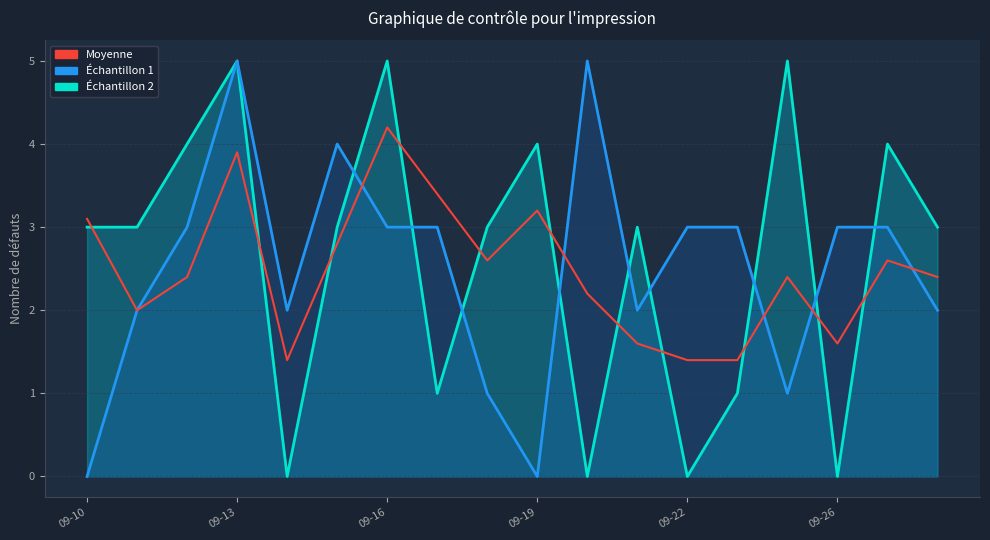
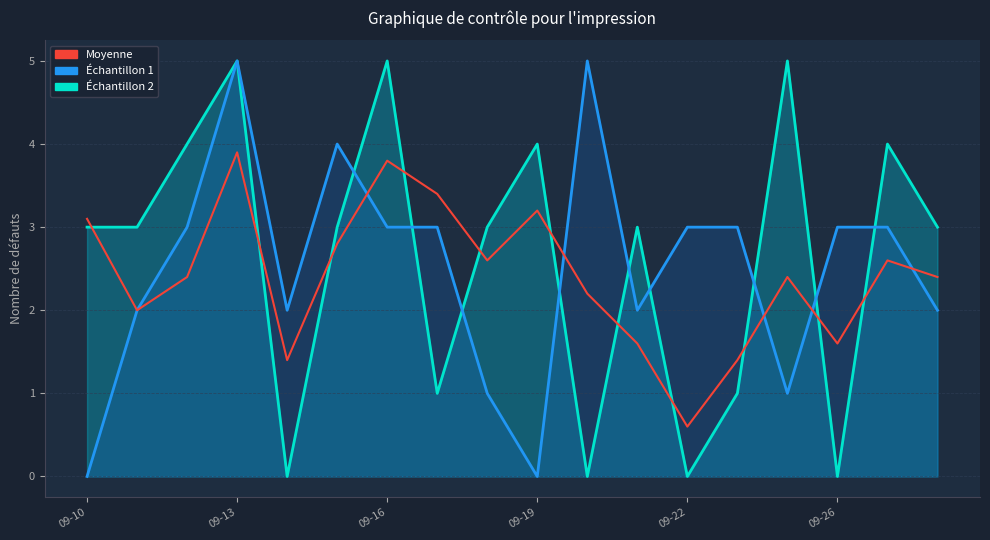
  {
    "Moyenne": {
      "09-10": 3.1,
      "09-13": 3.9,
-     "09-16": 4.2,
+     "09-16": 3.8,
      "09-19": 3.2,
-     "09-22": 1.4,
+     "09-22": 0.6,
      "09-26": 1.6
    }
  }
